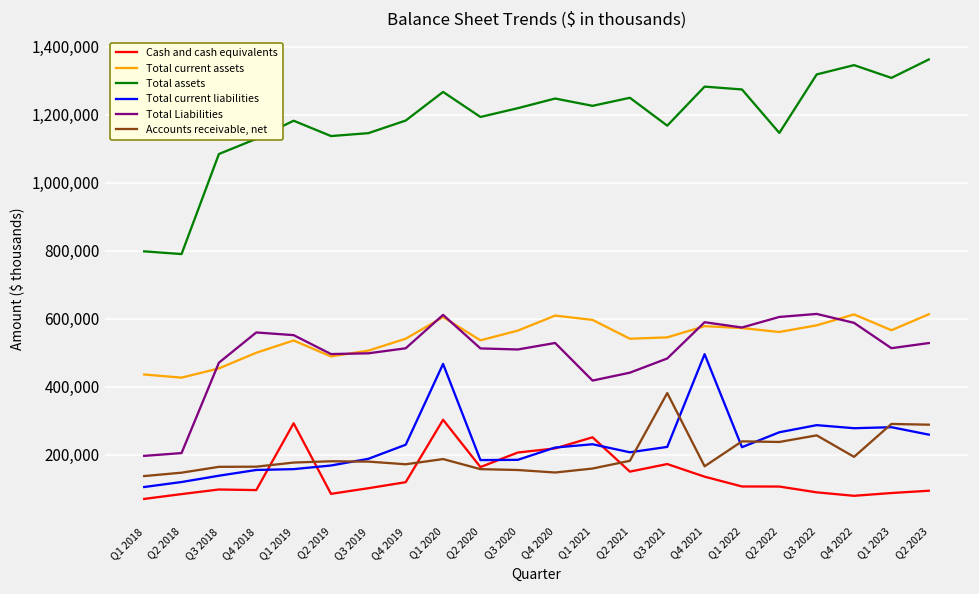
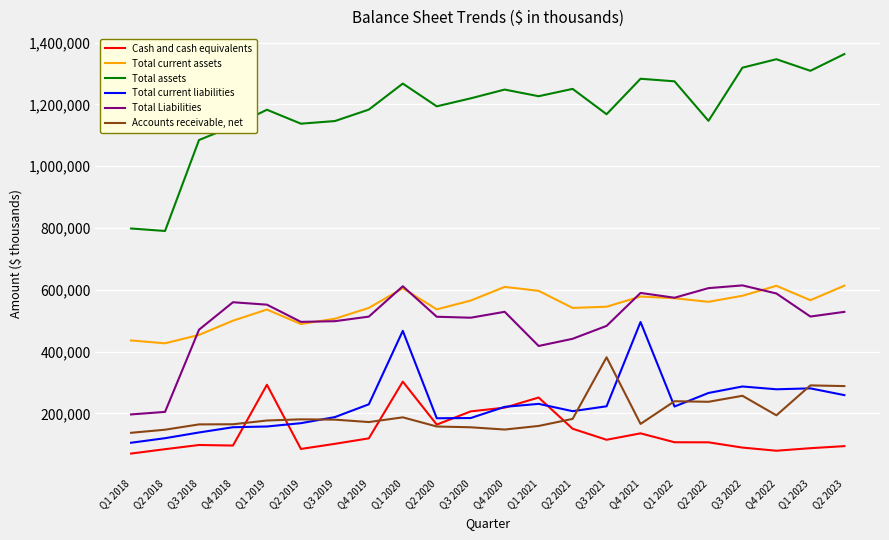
  {
    "Cash and cash equivalents": {
      "Q1 2018": "70,000",
      "Q2 2018": "80,000",
      "Q3 2018": "100,000",
      "Q4 2018": "100,000",
      "Q1 2019": "290,000",
      "Q2 2019": "80,000",
      "Q3 2019": "100,000",
      "Q4 2019": "120,000",
      "Q1 2020": "300,000",
      "Q3 2020": "210,000",
      "Q1 2021": "250,000",
      "Q2 2021": "150,000",
-     "Q3 2021": "170,000",
+     "Q3 2021": "110,000",
      "Q4 2021": "140,000",
      "Q1 2022": "110,000",
      "Q2 2022": "110,000",
      "Q3 2022": "90,000",
      "Q4 2022": "80,000",
      "Q1 2023": "90,000",
      "Q2 2023": "90,000"
    },
    "Total current assets": {
      "Q1 2018": "440,000",
      "Q2 2018": "430,000",
      "Q3 2018": "450,000",
      "Q4 2018": "500,000",
      "Q1 2019": "540,000",
      "Q4 2019": "540,000",
      "Q2 2020": "540,000",
      "Q3 2020": "570,000",
      "Q4 2020": "610,000",
      "Q1 2021": "600,000",
      "Q2 2021": "540,000",
      "Q3 2021": "550,000",
      "Q4 2021": "580,000",
      "Q2 2022": "560,000",
      "Q3 2022": "580,000",
      "Q4 2022": "610,000",
      "Q1 2023": "570,000",
      "Q2 2023": "610,000"
    },
    "Total assets": {
      "Q1 2018": "800,000",
      "Q2 2018": "790,000",
      "Q3 2018": "1,080,000",
      "Q1 2019": "1,180,000",
      "Q2 2019": "1,140,000",
      "Q3 2019": "1,150,000",
      "Q4 2019": "1,180,000",
      "Q1 2020": "1,270,000",
      "Q2 2020": "1,190,000",
      "Q3 2020": "1,220,000",
      "Q4 2020": "1,250,000",
      "Q1 2021": "1,230,000",
      "Q2 2021": "1,250,000",
      "Q3 2021": "1,170,000",
      "Q4 2021": "1,280,000",
      "Q1 2022": "1,270,000",
      "Q2 2022": "1,150,000",
      "Q3 2022": "1,320,000",
      "Q4 2022": "1,350,000",
      "Q1 2023": "1,310,000",
      "Q2 2023": "1,360,000"
    },
    "Total current liabilities": {
      "Q1 2018": "100,000",
      "Q2 2018": "120,000",
      "Q3 2018": "140,000",
      "Q4 2018": "160,000",
      "Q1 2019": "160,000",
      "Q2 2019": "170,000",
      "Q4 2019": "230,000",
      "Q1 2020": "470,000",
      "Q2 2020": "180,000",
      "Q3 2020": "180,000",
      "Q1 2021": "230,000",
      "Q2 2021": "210,000",
      "Q3 2021": "220,000",
      "Q4 2021": "500,000",
      "Q1 2022": "220,000",
      "Q2 2022": "270,000",
      "Q3 2022": "290,000",
      "Q4 2022": "280,000",
      "Q1 2023": "280,000",
      "Q2 2023": "260,000"
    },
    "Total Liabilities": {
      "Q1 2018": "200,000",
      "Q2 2018": "200,000",
      "Q3 2018": "470,000",
      "Q4 2018": "560,000",
      "Q1 2019": "550,000",
      "Q4 2019": "510,000",
      "Q2 2020": "510,000",
      "Q3 2020": "510,000",
      "Q4 2020": "530,000",
      "Q1 2021": "420,000",
      "Q2 2021": "440,000",
      "Q3 2021": "480,000",
      "Q4 2021": "590,000",
      "Q2 2022": "610,000",
      "Q3 2022": "610,000",
      "Q4 2022": "590,000",
      "Q1 2023": "510,000",
      "Q2 2023": "530,000"
    },
    "Accounts receivable, net": {
      "Q1 2018": "140,000",
      "Q2 2018": "150,000",
      "Q3 2018": "160,000",
      "Q4 2018": "160,000",
      "Q1 2019": "180,000",
      "Q2 2019": "180,000",
      "Q4 2019": "170,000",
      "Q1 2020": "190,000",
      "Q3 2020": "150,000",
      "Q4 2020": "150,000",
      "Q1 2021": "160,000",
      "Q2 2021": "180,000",
      "Q3 2021": "380,000",
      "Q4 2021": "170,000",
      "Q1 2022": "240,000",
      "Q2 2022": "240,000",
      "Q3 2022": "260,000",
      "Q4 2022": "190,000",
      "Q1 2023": "290,000",
      "Q2 2023": "290,000"
    }
  }
